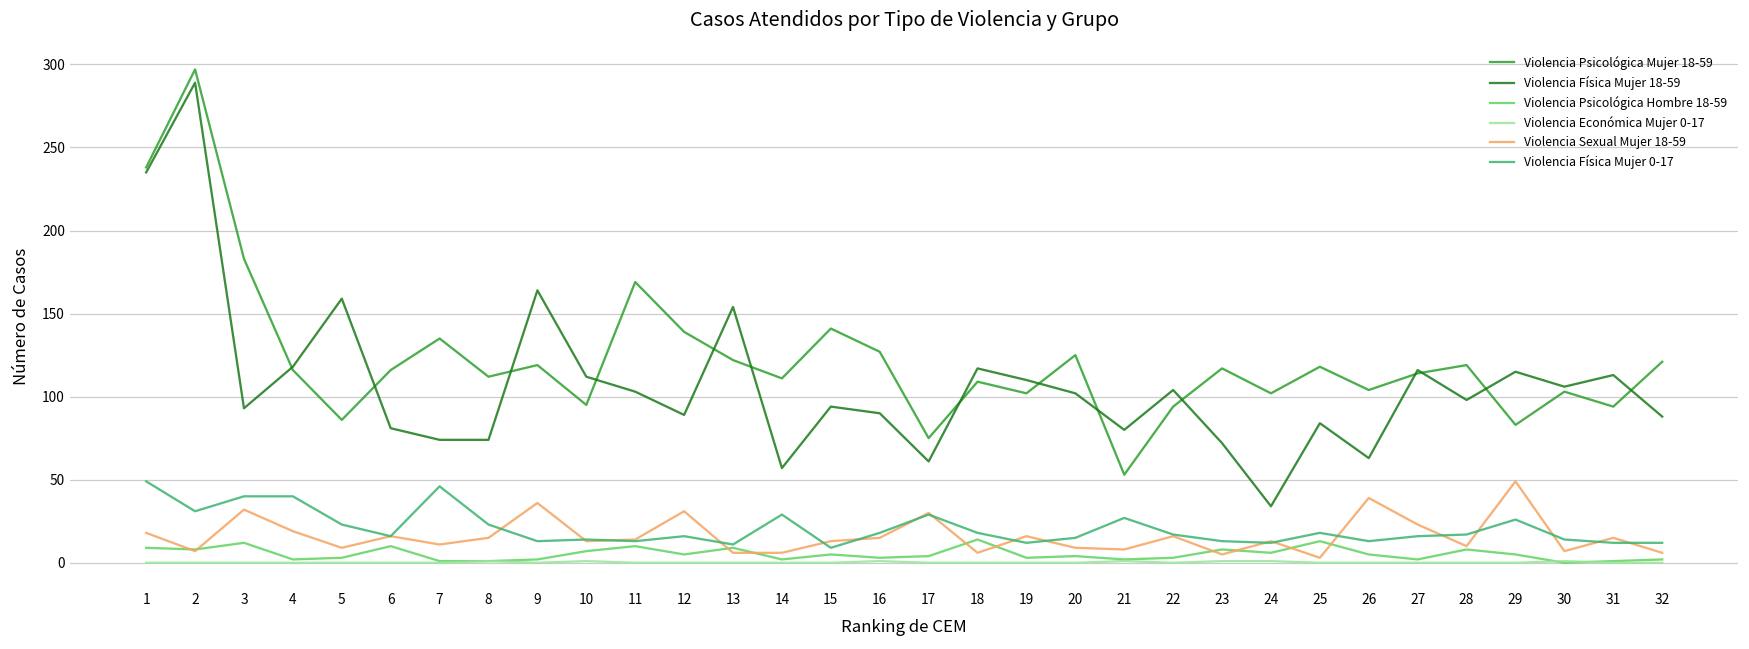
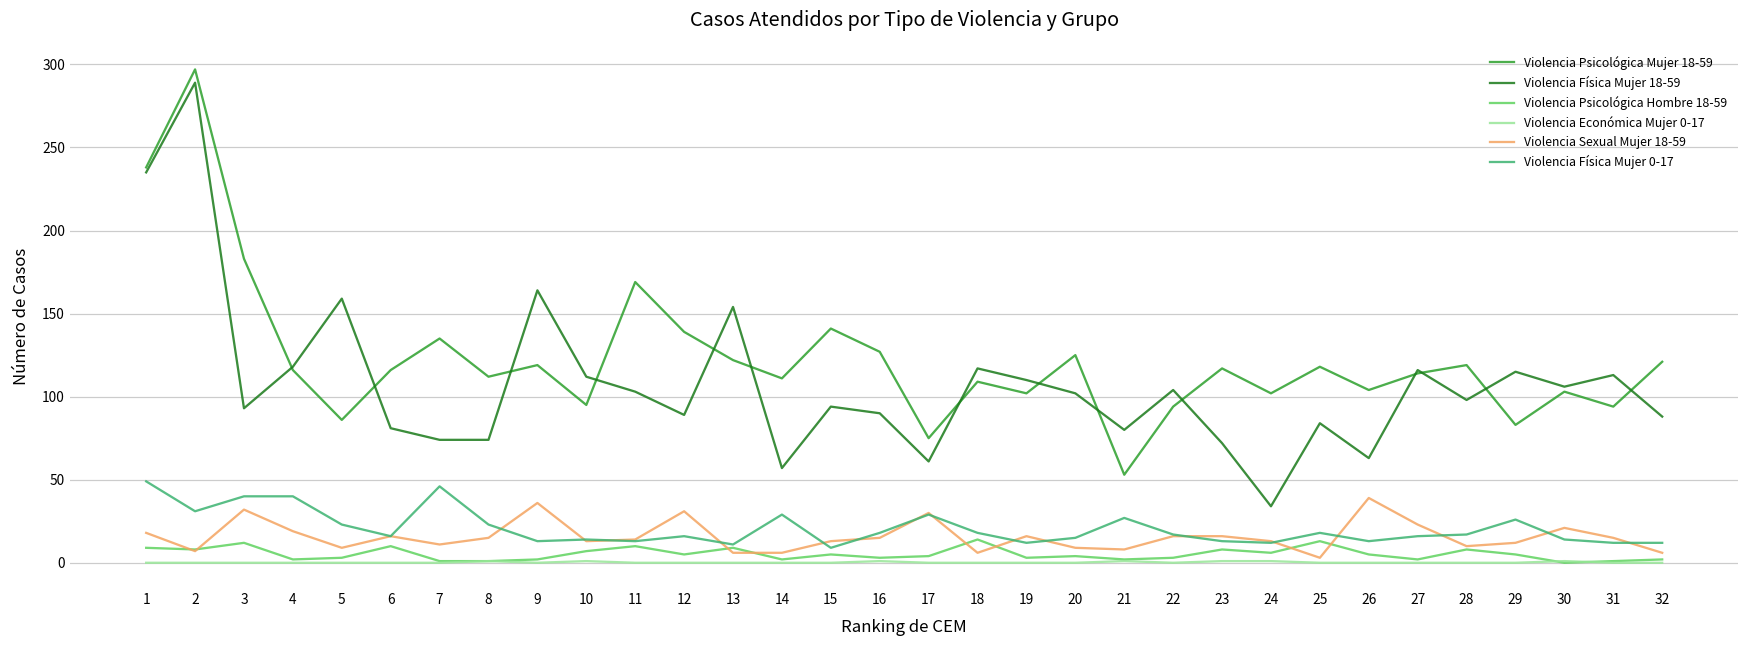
  {
    "Violencia Económica Mujer 0-17": {
      "1": 0,
      "2": 0,
      "3": 0,
      "4": 0,
      "5": 0,
      "6": 0,
      "9": 0,
      "10": 1,
      "11": 0,
      "12": 0,
      "13": 0,
      "14": 0,
      "15": 0,
      "16": 1,
      "17": 0,
      "18": 0,
      "19": 0,
      "20": 0,
      "22": 0,
      "23": 1,
      "24": 1,
      "25": 0,
      "26": 0,
      "27": 0,
      "28": 0,
      "29": 0,
      "32": 0
    },
    "Violencia Sexual Mujer 18-59": {
      "1": 18,
      "3": 32,
      "4": 19,
      "5": 9,
      "7": 11,
      "8": 15,
      "9": 36,
      "12": 31,
      "13": 6,
      "14": 6,
      "15": 13,
      "16": 15,
      "18": 6,
      "19": 16,
      "20": 9,
      "21": 8,
-     "23": 5,
+     "23": 16,
      "25": 3,
      "26": 39,
      "27": 23,
      "28": 10,
-     "29": 49,
-     "30": 7,
+     "29": 12,
+     "30": 21,
      "31": 15,
      "32": 6
    }
  }
